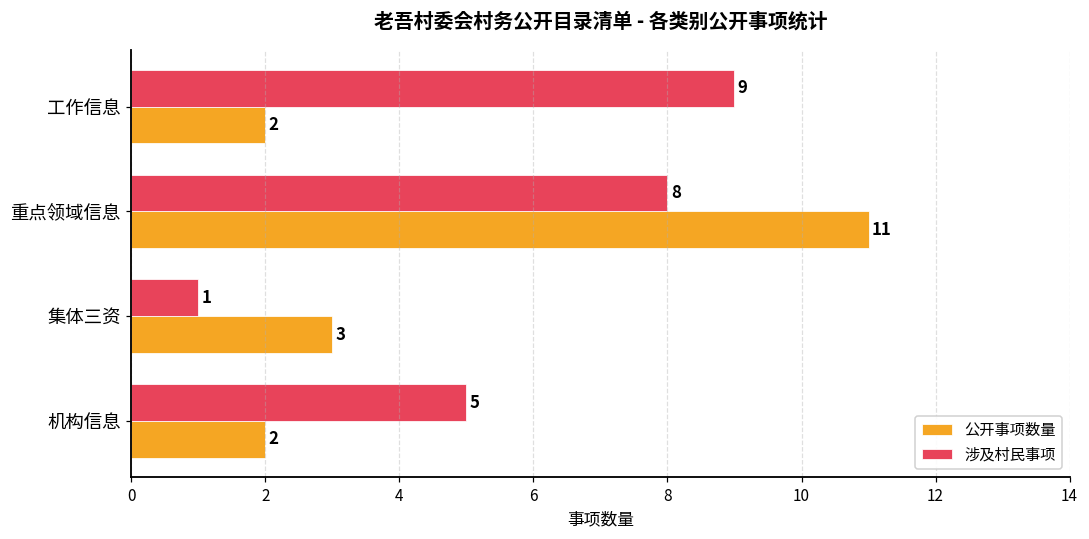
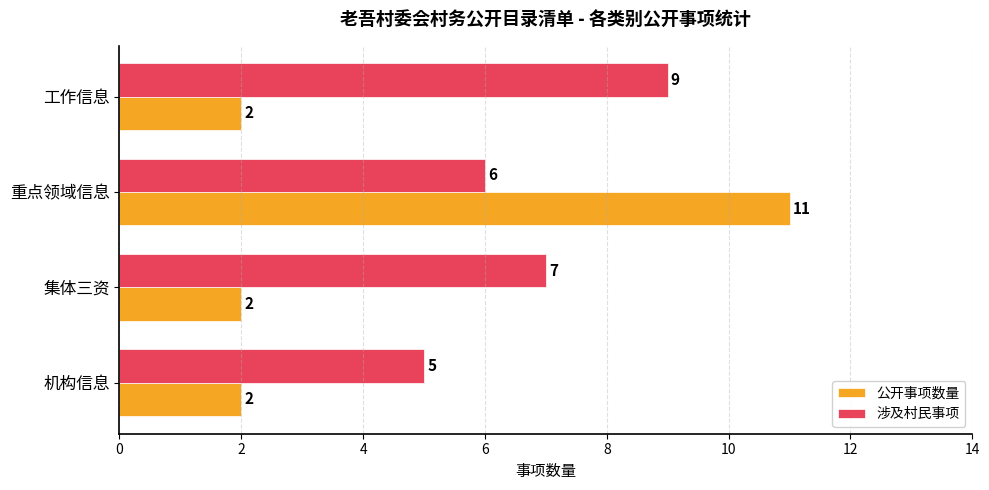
  {
    "公开事项数量": {
      "工作信息": 2,
      "重点领域信息": 11,
-     "集体三资": 3,
+     "集体三资": 2,
      "机构信息": 2
    },
    "涉及村民事项": {
      "工作信息": 9,
-     "重点领域信息": 8,
-     "集体三资": 1,
+     "重点领域信息": 6,
+     "集体三资": 7,
      "机构信息": 5
    }
  }
